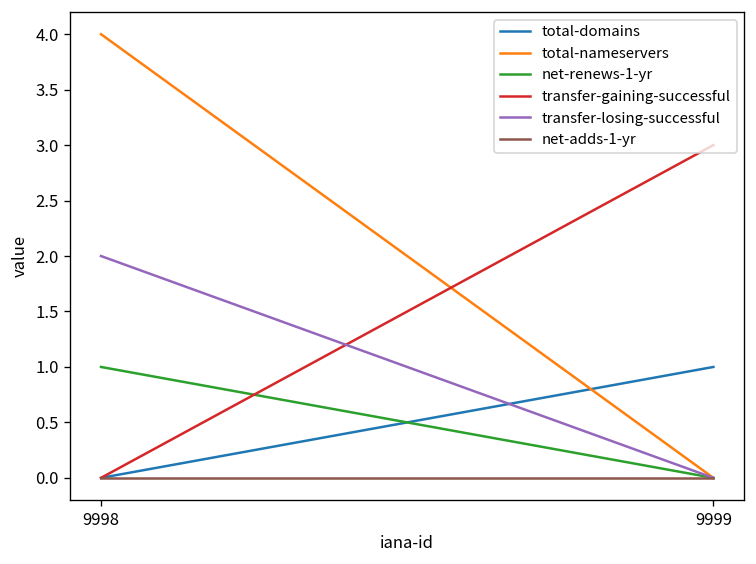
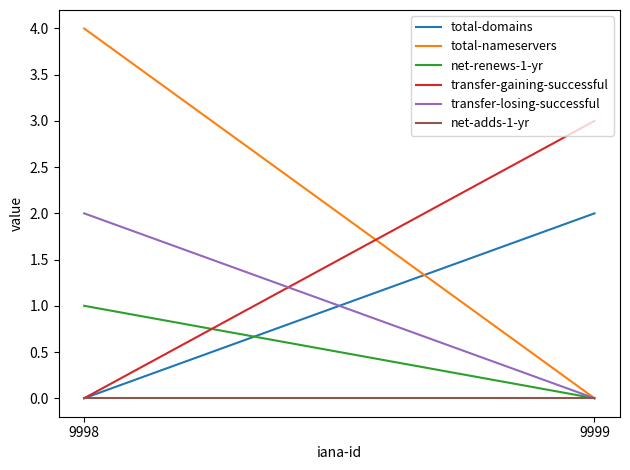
  {
    "total-domains": {
-     "9999": 1
+     "9999": 2
    },
    "total-nameservers": {
      "9998": 4
    },
    "net-renews-1-yr": {
      "9998": 1
    },
    "transfer-losing-successful": {
      "9998": 2
    }
  }
